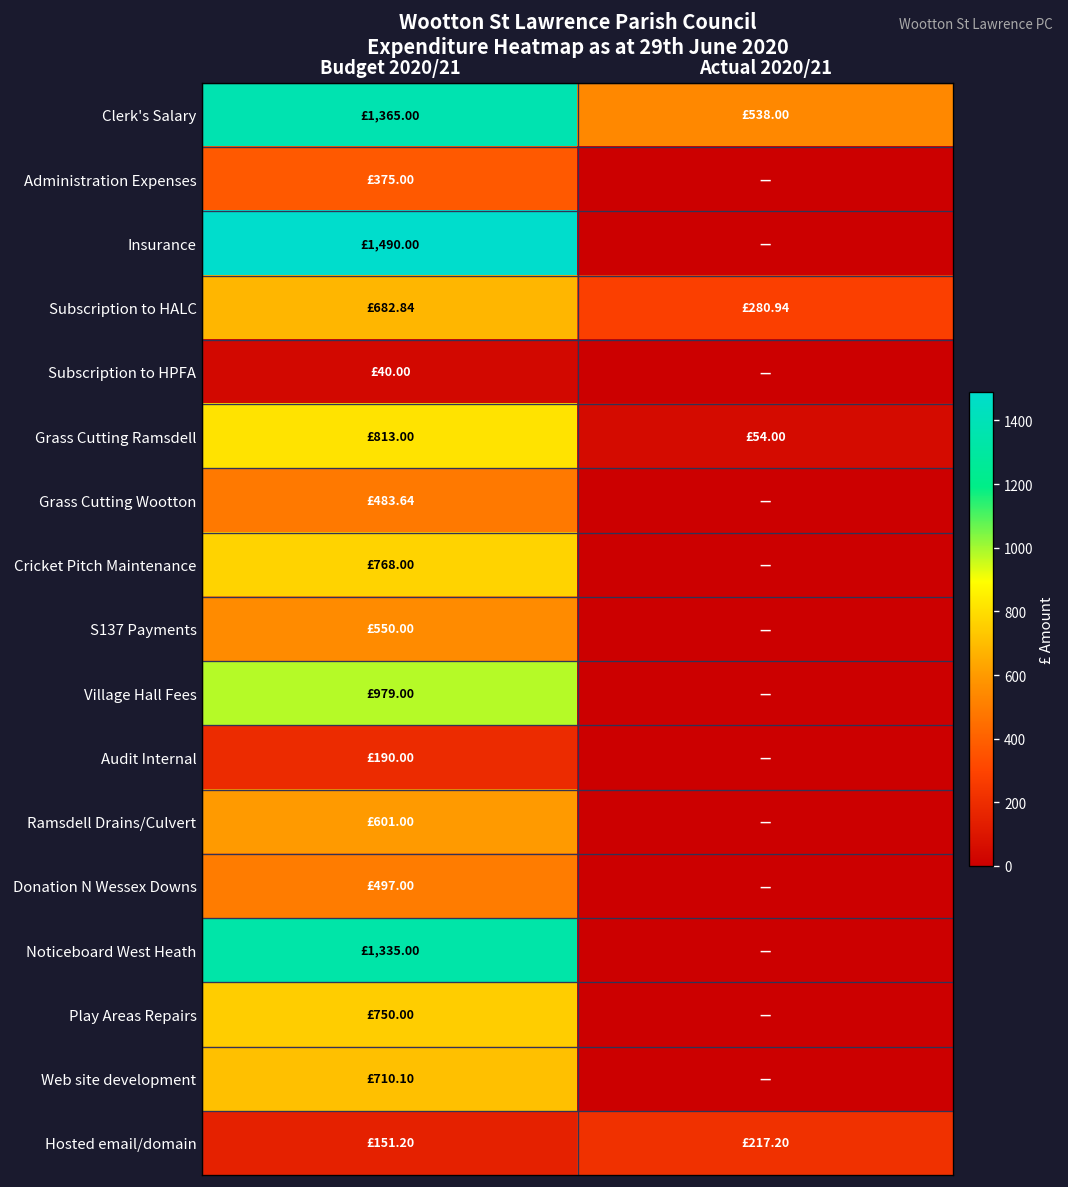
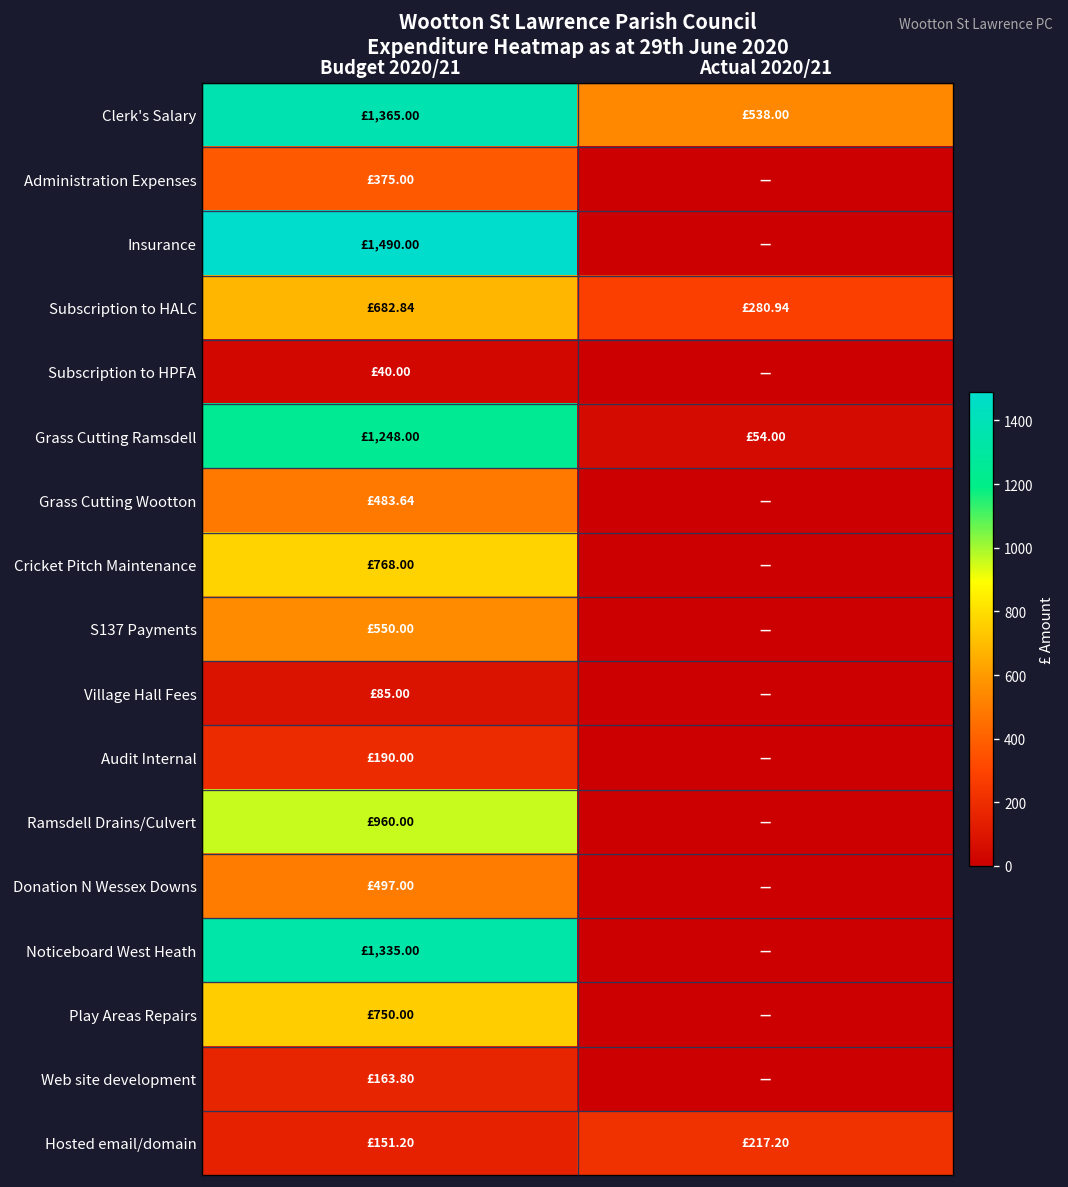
  {
    "Clerk's Salary": {
      "Budget 2020/21": "£1,365.00",
      "Actual 2020/21": "£538.00"
    },
    "Administration Expenses": {
      "Budget 2020/21": "£375.00"
    },
    "Insurance": {
      "Budget 2020/21": "£1,490.00"
    },
    "Subscription to HALC": {
      "Budget 2020/21": "£682.84",
      "Actual 2020/21": "£280.94"
    },
    "Subscription to HPFA": {
      "Budget 2020/21": "£40.00"
    },
    "Grass Cutting Ramsdell": {
-     "Budget 2020/21": "£813.00",
+     "Budget 2020/21": "£1,248.00",
      "Actual 2020/21": "£54.00"
    },
    "Grass Cutting Wootton": {
      "Budget 2020/21": "£483.64"
    },
    "Cricket Pitch Maintenance": {
      "Budget 2020/21": "£768.00"
    },
    "S137 Payments": {
      "Budget 2020/21": "£550.00"
    },
    "Village Hall Fees": {
-     "Budget 2020/21": "£979.00"
+     "Budget 2020/21": "£85.00"
    },
    "Audit Internal": {
      "Budget 2020/21": "£190.00"
    },
    "Ramsdell Drains/Culvert": {
-     "Budget 2020/21": "£601.00"
+     "Budget 2020/21": "£960.00"
    },
    "Donation N Wessex Downs": {
      "Budget 2020/21": "£497.00"
    },
    "Noticeboard West Heath": {
      "Budget 2020/21": "£1,335.00"
    },
    "Play Areas Repairs": {
      "Budget 2020/21": "£750.00"
    },
    "Web site development": {
-     "Budget 2020/21": "£710.10"
+     "Budget 2020/21": "£163.80"
    },
    "Hosted email/domain": {
      "Budget 2020/21": "£151.20",
      "Actual 2020/21": "£217.20"
    }
  }
